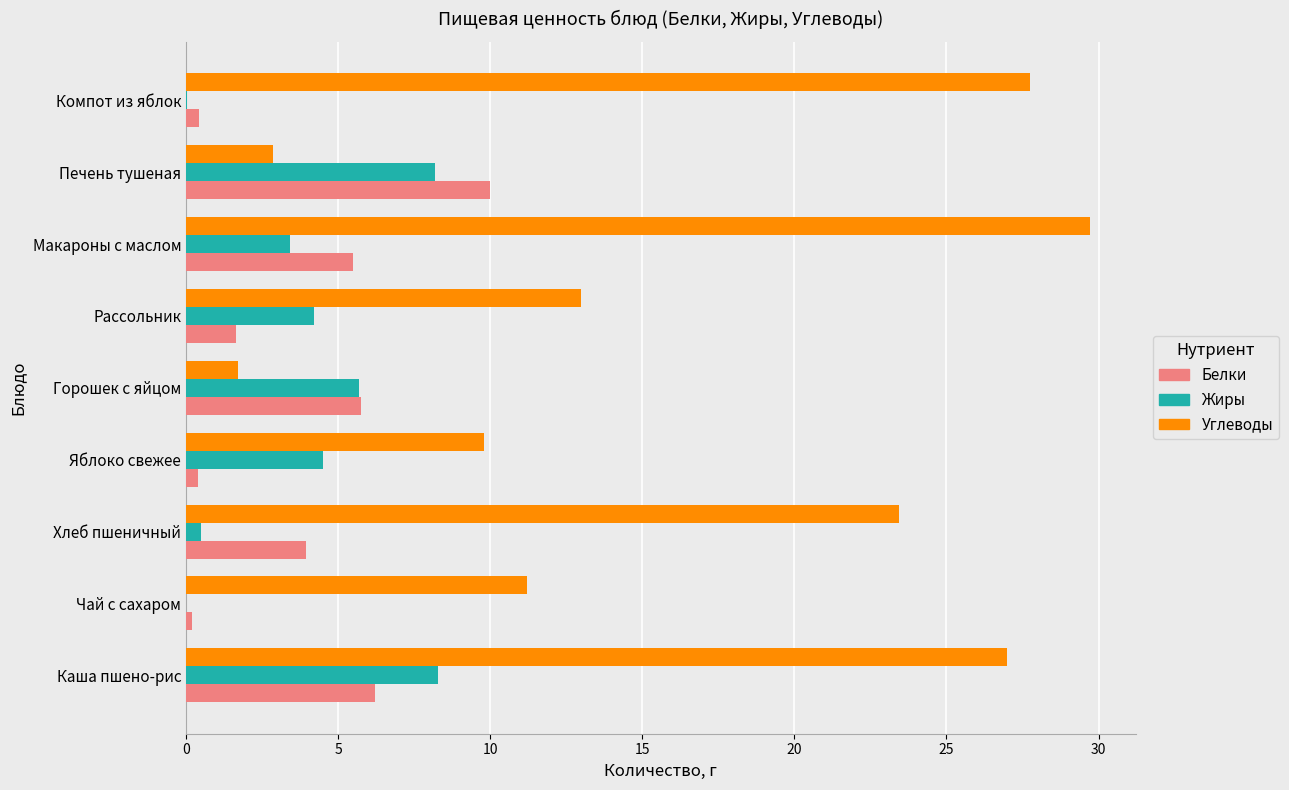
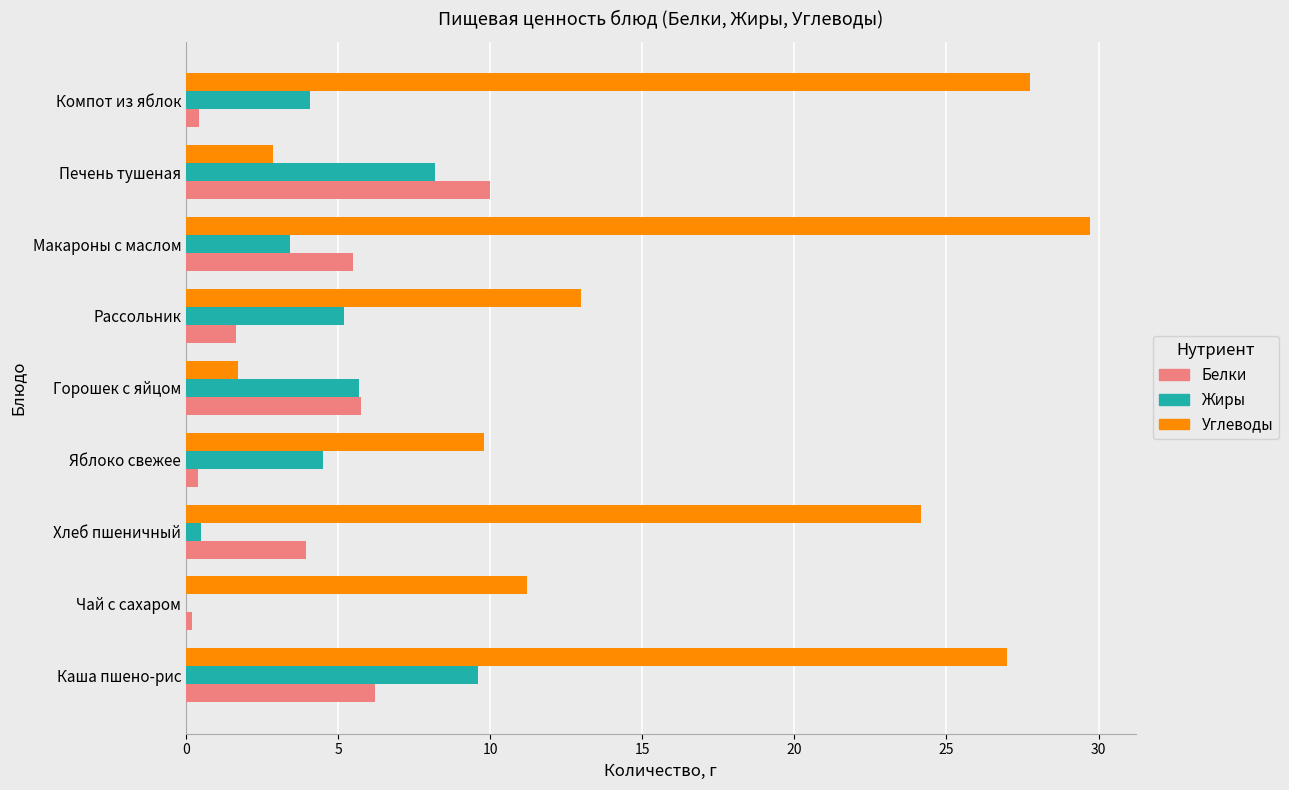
  {
    "Белки": {
      "Компот из яблок": 0.4,
      "Печень тушеная": 10.0,
      "Макароны с маслом": 5.5,
      "Рассольник": 1.6,
      "Горошек с яйцом": 5.8,
      "Яблоко свежее": 0.4,
      "Хлеб пшеничный": 4.0,
      "Чай с сахаром": 0.2,
      "Каша пшено-рис": 6.2
    },
    "Жиры": {
-     "Компот из яблок": 0.0,
+     "Компот из яблок": 4.1,
      "Печень тушеная": 8.2,
      "Макароны с маслом": 3.4,
-     "Рассольник": 4.2,
+     "Рассольник": 5.2,
      "Горошек с яйцом": 5.7,
      "Яблоко свежее": 4.5,
      "Хлеб пшеничный": 0.5,
      "Чай с сахаром": 0.0,
-     "Каша пшено-рис": 8.3
+     "Каша пшено-рис": 9.6
    },
    "Углеводы": {
      "Компот из яблок": 27.8,
      "Печень тушеная": 2.9,
      "Макароны с маслом": 29.7,
      "Рассольник": 13.0,
      "Горошек с яйцом": 1.7,
      "Яблоко свежее": 9.8,
-     "Хлеб пшеничный": 23.4,
+     "Хлеб пшеничный": 24.2,
      "Чай с сахаром": 11.2,
      "Каша пшено-рис": 27.0
    }
  }
